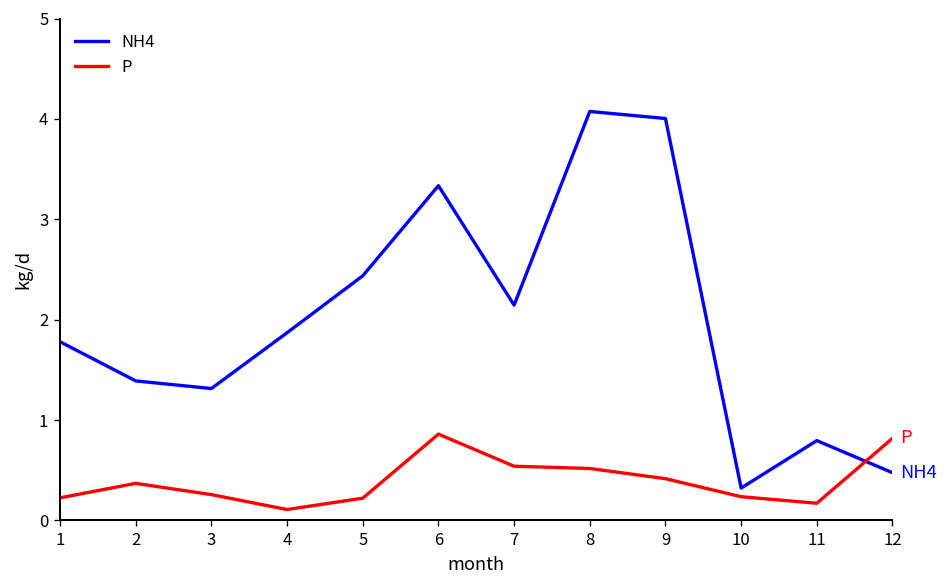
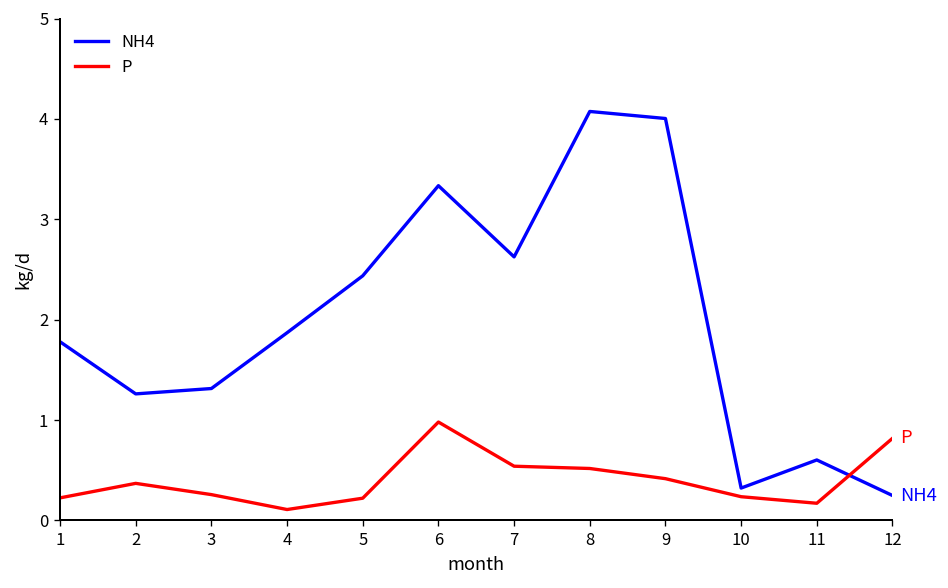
  {
    "NH4": {
      "1": 1.8,
-     "2": 1.4,
+     "2": 1.3,
      "3": 1.3,
      "4": 1.9,
      "5": 2.4,
      "6": 3.3,
-     "7": 2.1,
+     "7": 2.6,
      "8": 4.1,
      "9": 4.0,
      "10": 0.3,
-     "11": 0.8,
-     "12": 0.5
+     "11": 0.6,
+     "12": 0.2
    },
    "P": {
      "1": 0.2,
      "2": 0.4,
      "3": 0.3,
      "4": 0.1,
      "5": 0.2,
-     "6": 0.9,
+     "6": 1.0,
      "7": 0.5,
      "8": 0.5,
      "9": 0.4,
      "10": 0.2,
      "11": 0.2,
      "12": 0.8
    }
  }
